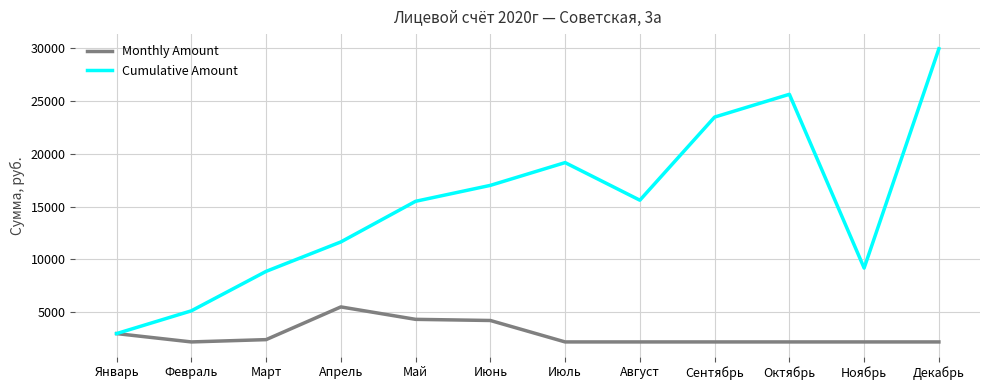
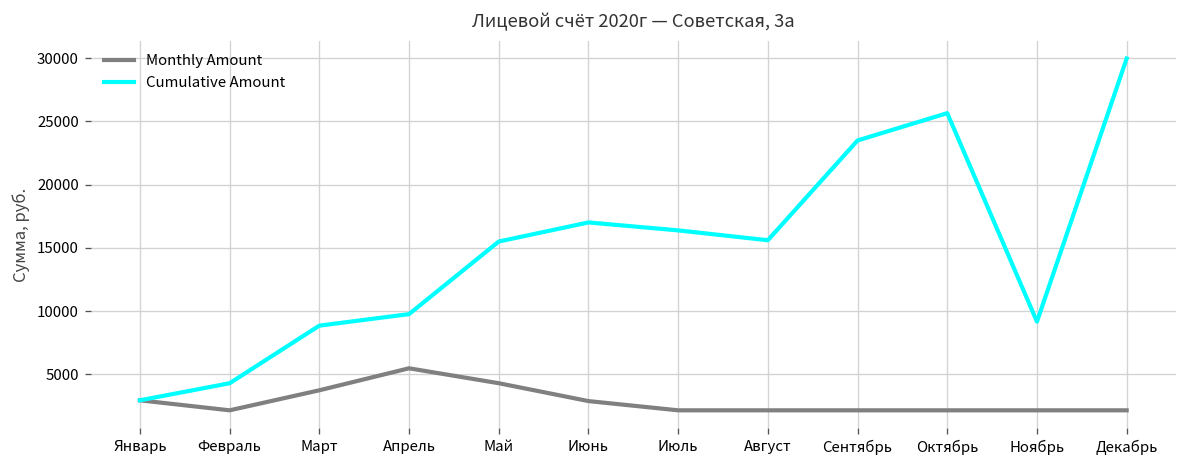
  {
    "Monthly Amount": {
      "Февраль": 2200,
-     "Март": 2400,
+     "Март": 3700,
      "Апрель": 5500,
      "Май": 4300,
-     "Июнь": 4200,
+     "Июнь": 2900,
      "Июль": 2200,
      "Август": 2200,
      "Сентябрь": 2200,
      "Октябрь": 2200,
      "Ноябрь": 2200,
      "Декабрь": 2200
    },
    "Cumulative Amount": {
-     "Февраль": 5100,
+     "Февраль": 4300,
      "Март": 8900,
-     "Апрель": 11600,
+     "Апрель": 9800,
      "Май": 15500,
      "Июнь": 17000,
-     "Июль": 19200,
+     "Июль": 16400,
      "Август": 15600,
      "Сентябрь": 23500,
      "Октябрь": 25600,
      "Ноябрь": 9200,
      "Декабрь": 30000
    }
  }
